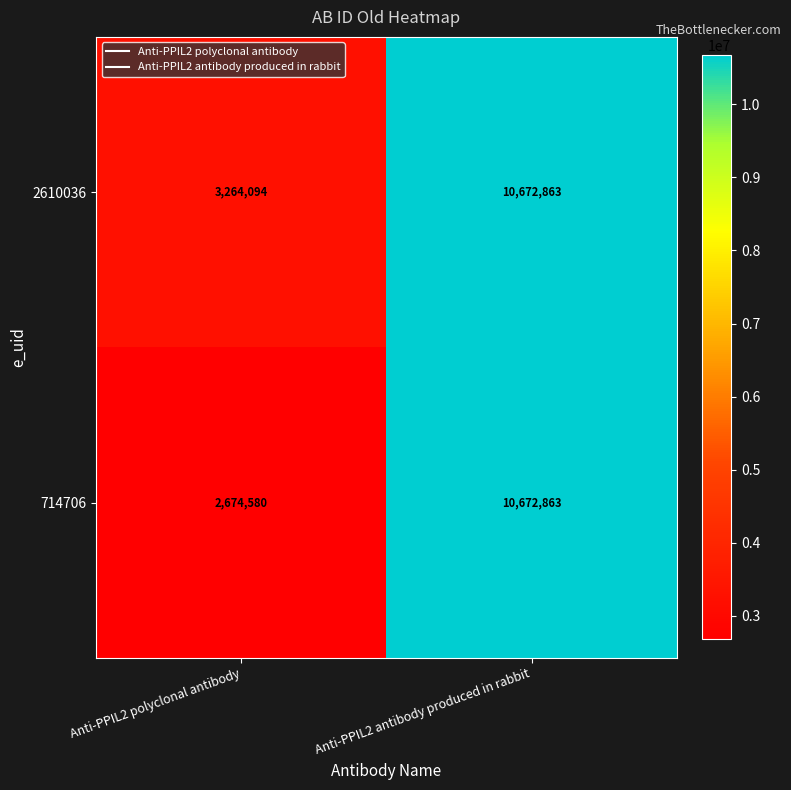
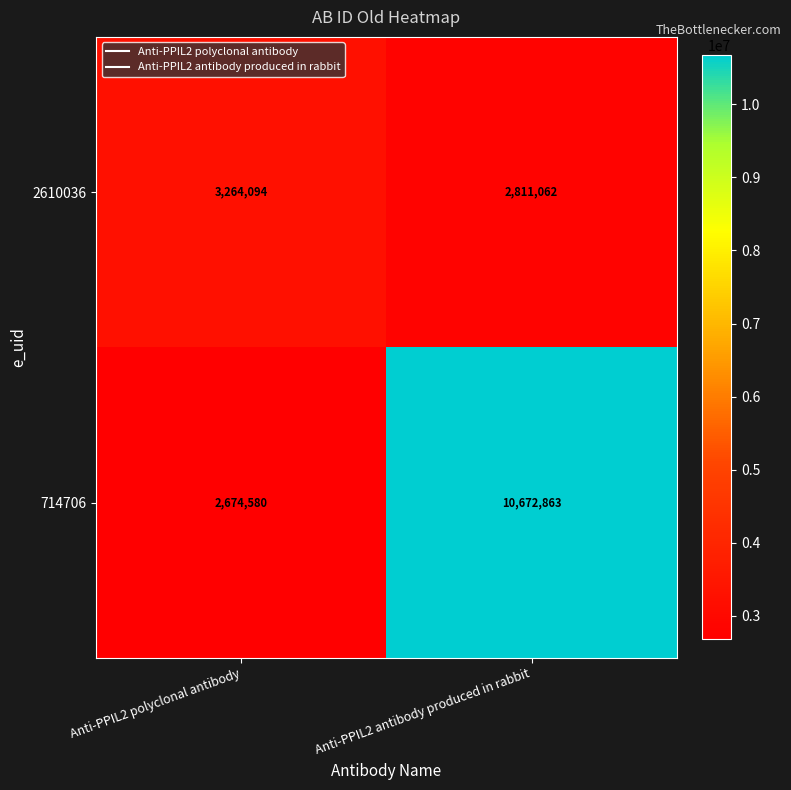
  {
    "2610036": {
      "Anti-PPIL2 polyclonal antibody": "3,264,094",
-     "Anti-PPIL2 antibody produced in rabbit": "10,672,863"
+     "Anti-PPIL2 antibody produced in rabbit": "2,811,062"
    },
    "714706": {
      "Anti-PPIL2 polyclonal antibody": "2,674,580",
      "Anti-PPIL2 antibody produced in rabbit": "10,672,863"
    }
  }
